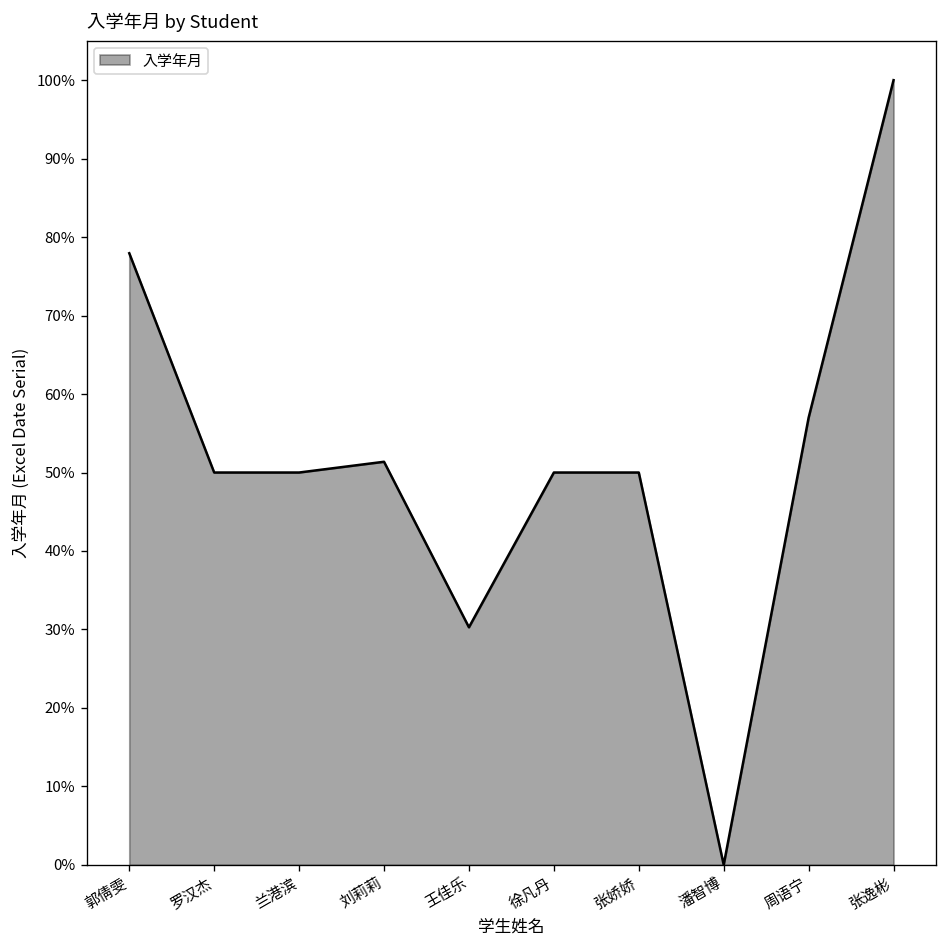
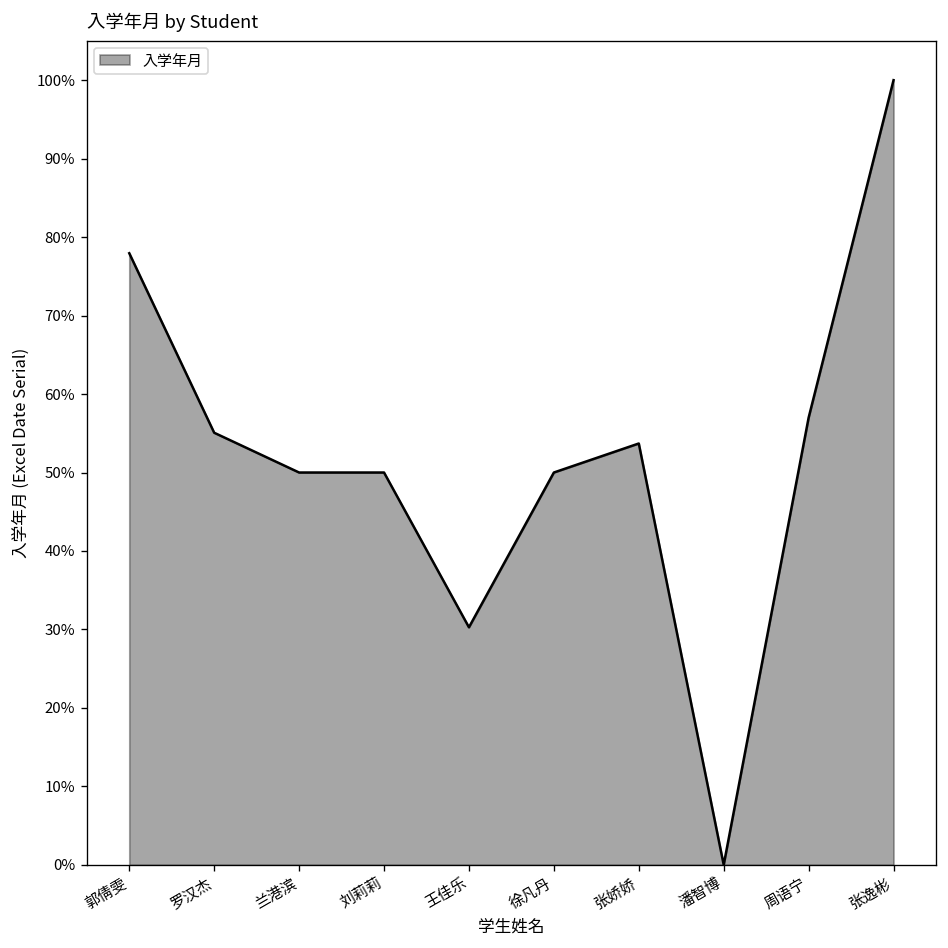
  {
    "郭倩雯": "78%",
-   "罗汉杰": "50%",
+   "罗汉杰": "55%",
    "兰港滨": "50%",
-   "刘莉莉": "51%",
+   "刘莉莉": "50%",
    "王佳乐": "30%",
    "徐凡丹": "50%",
-   "张娇娇": "50%",
+   "张娇娇": "54%",
    "潘智博": "0%",
    "周语宁": "57%",
    "张逸彬": "100%"
  }
